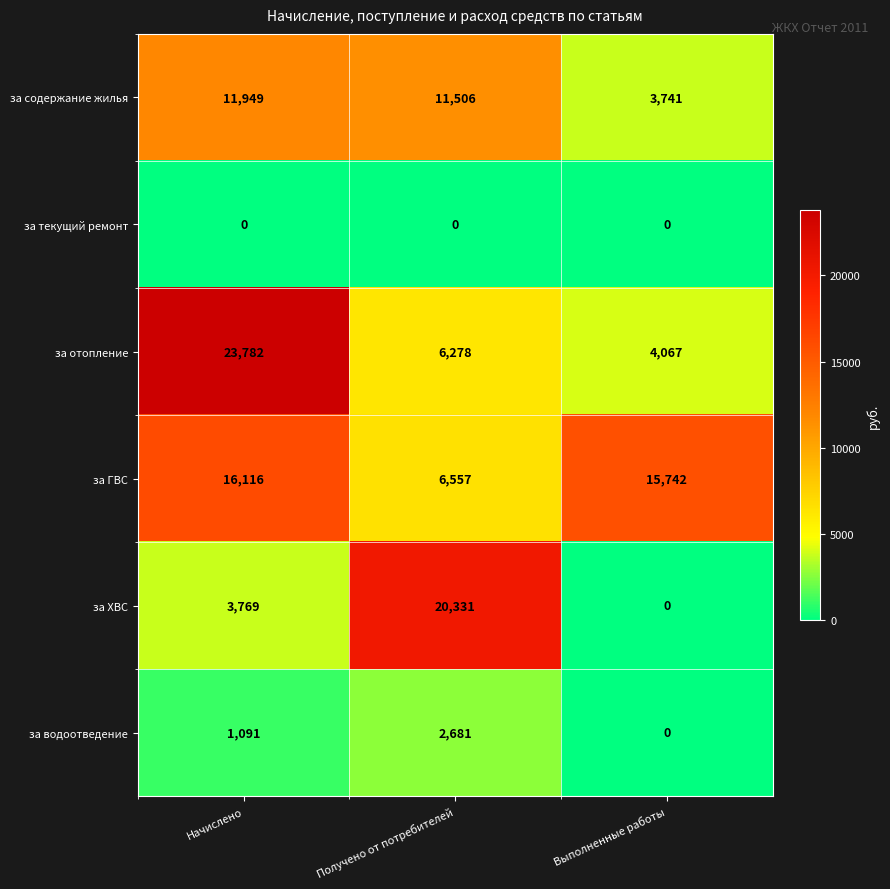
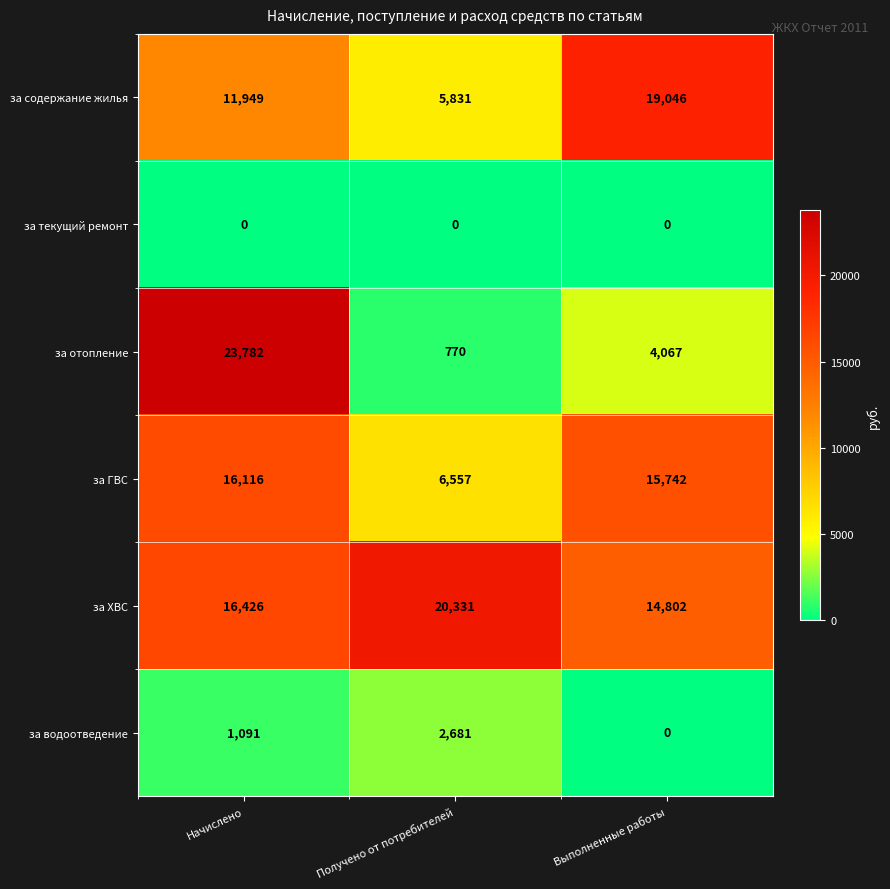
  {
    "за содержание жилья": {
      "Начислено": "11,949",
-     "Получено от потребителей": "11,506",
-     "Выполненные работы": "3,741"
+     "Получено от потребителей": "5,831",
+     "Выполненные работы": "19,046"
    },
    "за текущий ремонт": {
      "Начислено": "0",
      "Получено от потребителей": "0",
      "Выполненные работы": "0"
    },
    "за отопление": {
      "Начислено": "23,782",
-     "Получено от потребителей": "6,278",
+     "Получено от потребителей": "770",
      "Выполненные работы": "4,067"
    },
    "за ГВС": {
      "Начислено": "16,116",
      "Получено от потребителей": "6,557",
      "Выполненные работы": "15,742"
    },
    "за ХВС": {
-     "Начислено": "3,769",
+     "Начислено": "16,426",
      "Получено от потребителей": "20,331",
-     "Выполненные работы": "0"
+     "Выполненные работы": "14,802"
    },
    "за водоотведение": {
      "Начислено": "1,091",
      "Получено от потребителей": "2,681",
      "Выполненные работы": "0"
    }
  }
